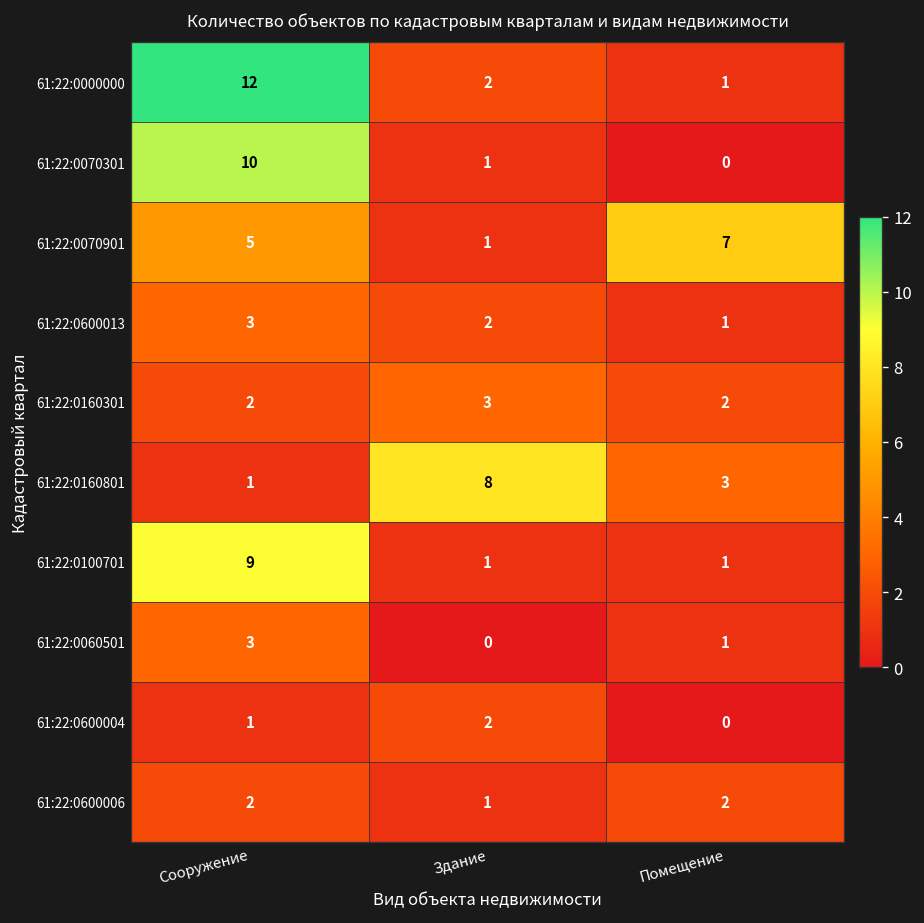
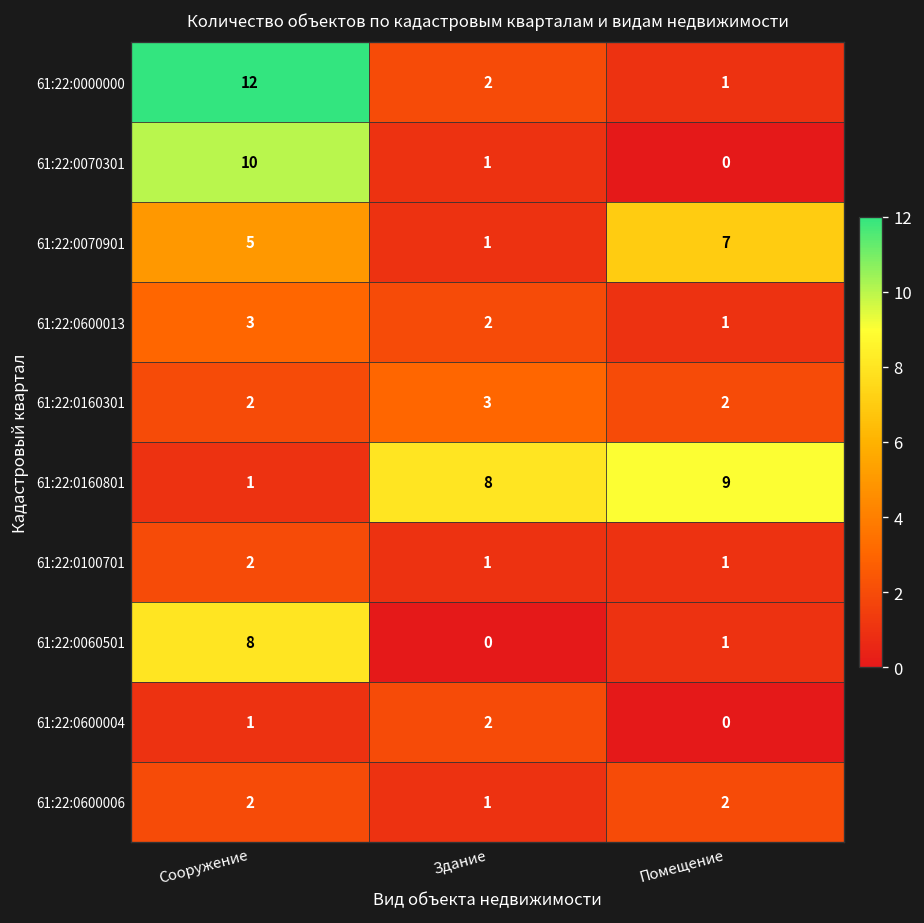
  {
    "61:22:0000000": {
      "Сооружение": 12,
      "Здание": 2,
      "Помещение": 1
    },
    "61:22:0070301": {
      "Сооружение": 10,
      "Здание": 1,
      "Помещение": 0
    },
    "61:22:0070901": {
      "Сооружение": 5,
      "Здание": 1,
      "Помещение": 7
    },
    "61:22:0600013": {
      "Сооружение": 3,
      "Здание": 2,
      "Помещение": 1
    },
    "61:22:0160301": {
      "Сооружение": 2,
      "Здание": 3,
      "Помещение": 2
    },
    "61:22:0160801": {
      "Сооружение": 1,
      "Здание": 8,
-     "Помещение": 3
+     "Помещение": 9
    },
    "61:22:0100701": {
-     "Сооружение": 9,
+     "Сооружение": 2,
      "Здание": 1,
      "Помещение": 1
    },
    "61:22:0060501": {
-     "Сооружение": 3,
+     "Сооружение": 8,
      "Здание": 0,
      "Помещение": 1
    },
    "61:22:0600004": {
      "Сооружение": 1,
      "Здание": 2,
      "Помещение": 0
    },
    "61:22:0600006": {
      "Сооружение": 2,
      "Здание": 1,
      "Помещение": 2
    }
  }
